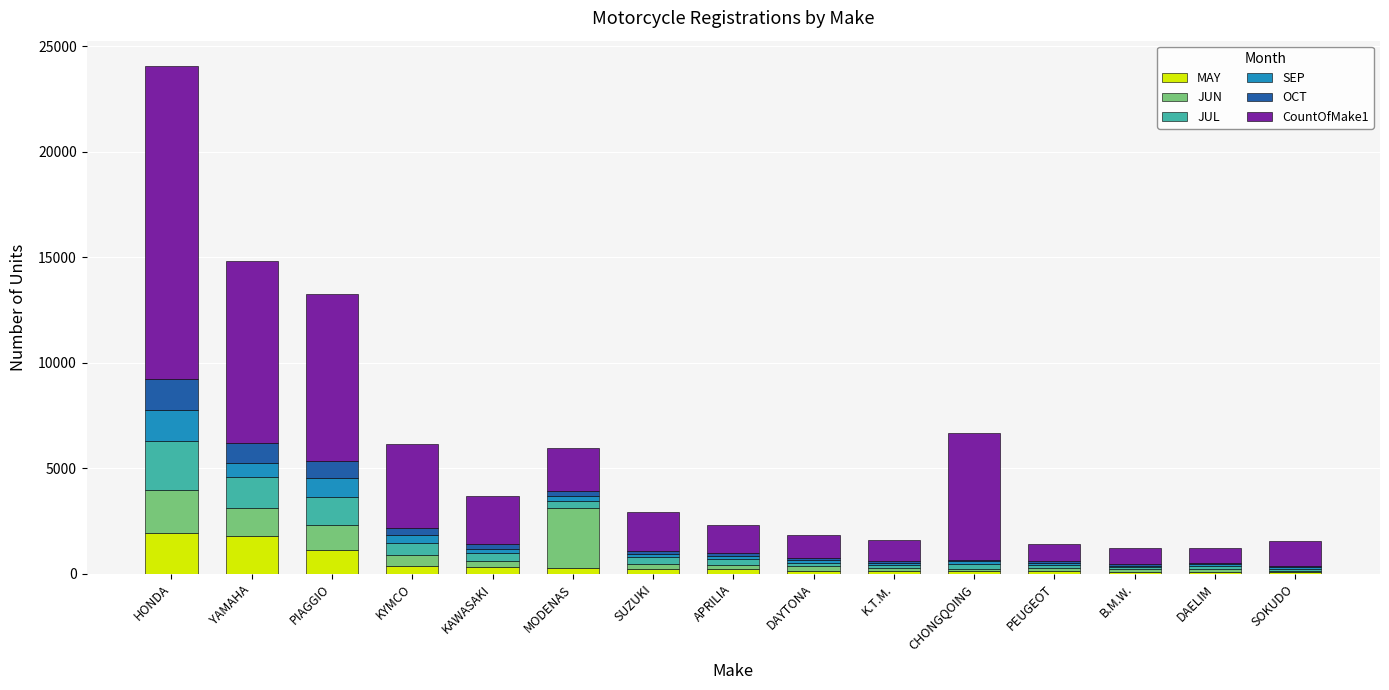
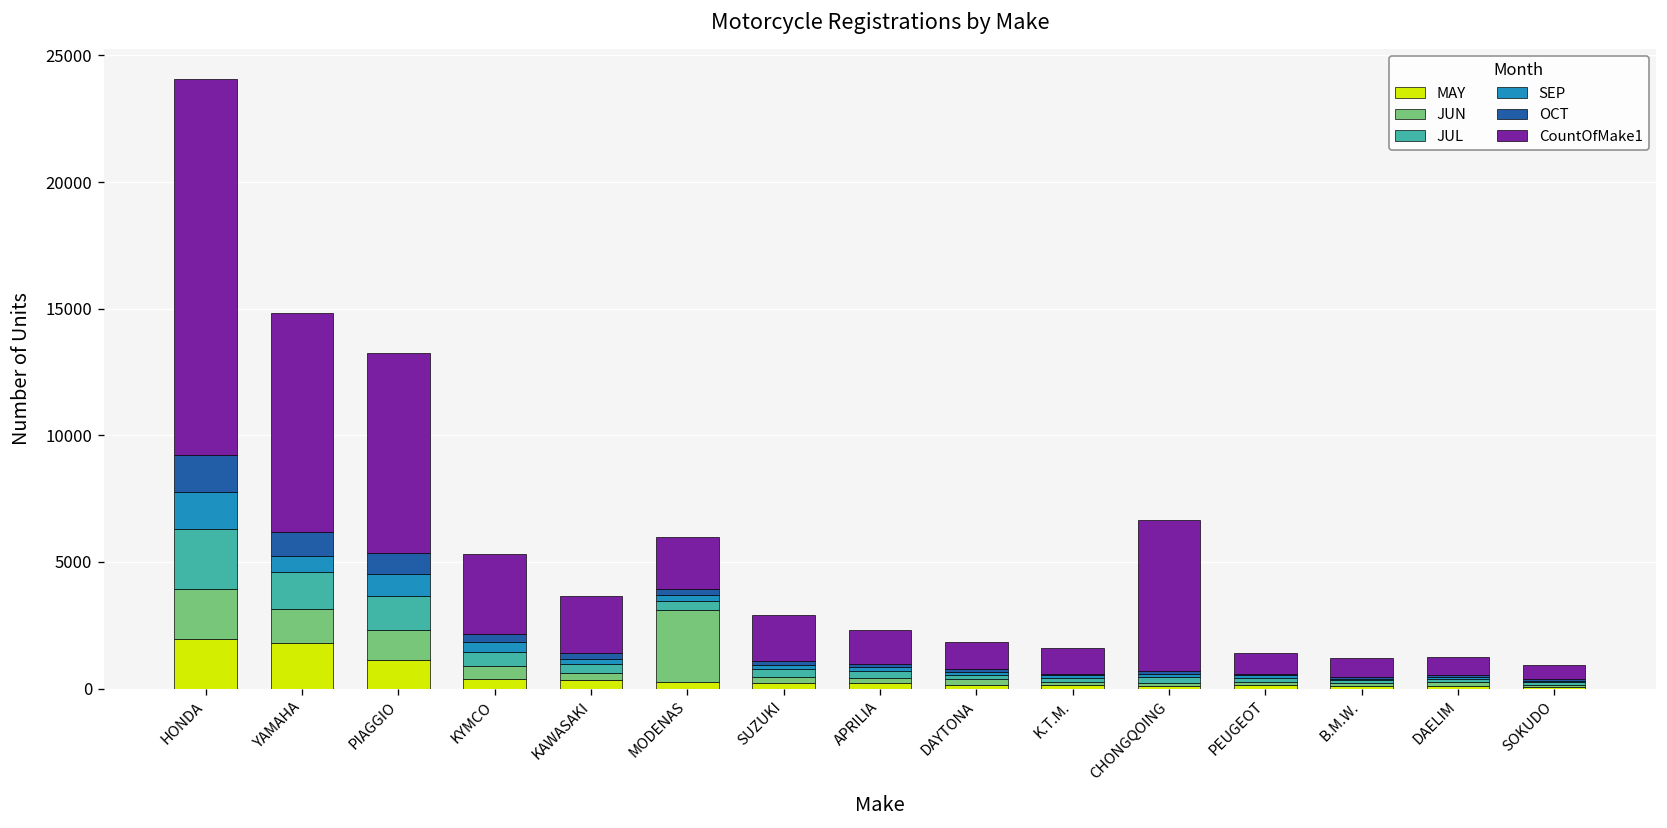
  {
    "MAY": {
      "HONDA": 1900,
      "YAMAHA": 1800,
      "PIAGGIO": 1100,
      "KYMCO": 400,
      "KAWASAKI": 300,
      "MODENAS": 300,
      "SUZUKI": 200,
      "APRILIA": 200,
      "DAYTONA": 200,
      "K.T.M.": 100,
      "PEUGEOT": 100
    },
    "JUN": {
      "HONDA": 2000,
      "YAMAHA": 1400,
      "PIAGGIO": 1200,
      "KYMCO": 500,
      "KAWASAKI": 300,
      "MODENAS": 2800,
      "SUZUKI": 200,
      "APRILIA": 200,
      "DAYTONA": 200,
      "K.T.M.": 100,
      "PEUGEOT": 100,
      "DAELIM": 200
    },
    "CountOfMake1": {
      "HONDA": 14800,
      "YAMAHA": 8700,
      "PIAGGIO": 7900,
-     "KYMCO": 4000,
+     "KYMCO": 3200,
      "KAWASAKI": 2300,
      "MODENAS": 2100,
      "SUZUKI": 1800,
      "APRILIA": 1300,
      "DAYTONA": 1100,
      "K.T.M.": 1000,
      "CHONGQOING": 6000,
      "PEUGEOT": 800,
      "B.M.W.": 800,
      "DAELIM": 700,
-     "SOKUDO": 1200
+     "SOKUDO": 600
    }
  }
